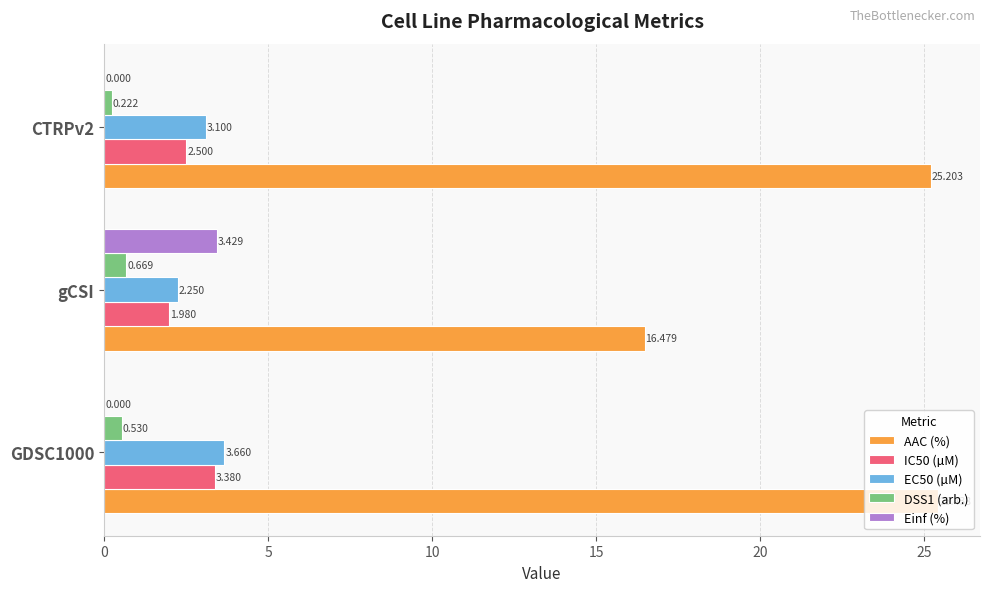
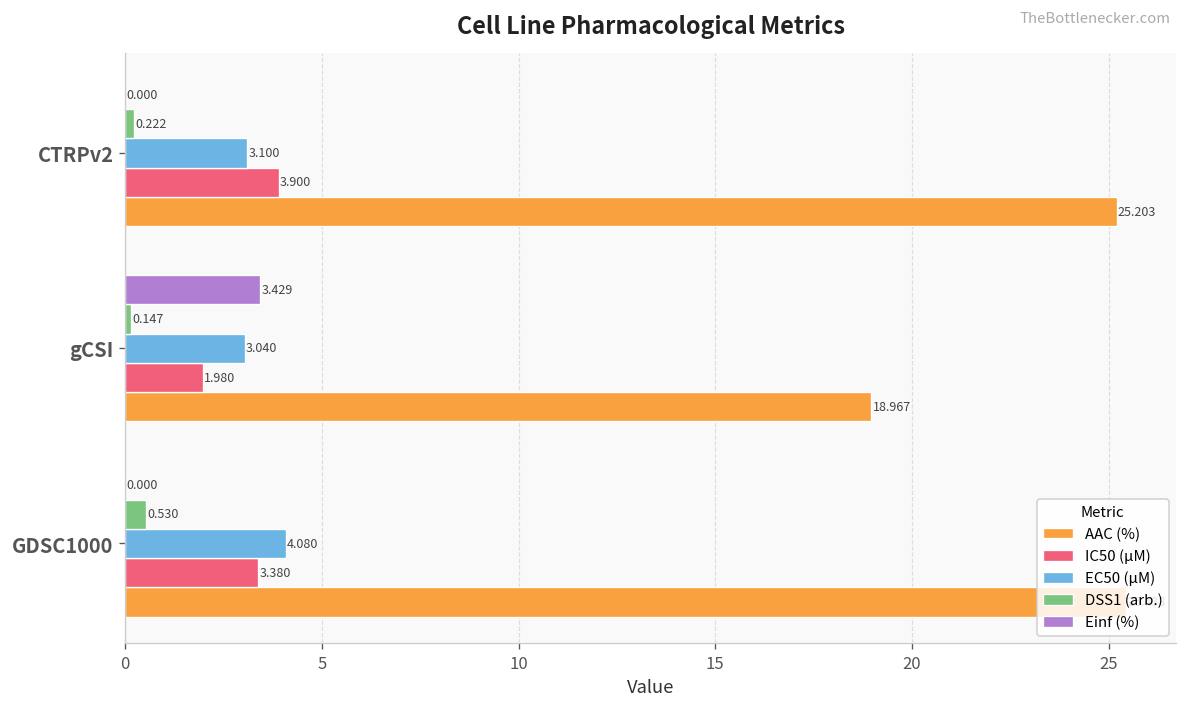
  {
    "AAC (%)": {
      "CTRPv2": 25.203,
-     "gCSI": 16.479
+     "gCSI": 18.967
    },
    "IC50 (µM)": {
-     "CTRPv2": 2.500,
+     "CTRPv2": 3.900,
      "gCSI": 1.980,
      "GDSC1000": 3.380
    },
    "EC50 (µM)": {
      "CTRPv2": 3.100,
-     "gCSI": 2.250,
-     "GDSC1000": 3.660
+     "gCSI": 3.040,
+     "GDSC1000": 4.080
    },
    "DSS1 (arb.)": {
      "CTRPv2": 0.222,
-     "gCSI": 0.669,
+     "gCSI": 0.147,
      "GDSC1000": 0.530
    },
    "Einf (%)": {
      "CTRPv2": 0.000,
      "gCSI": 3.429,
      "GDSC1000": 0.000
    }
  }
